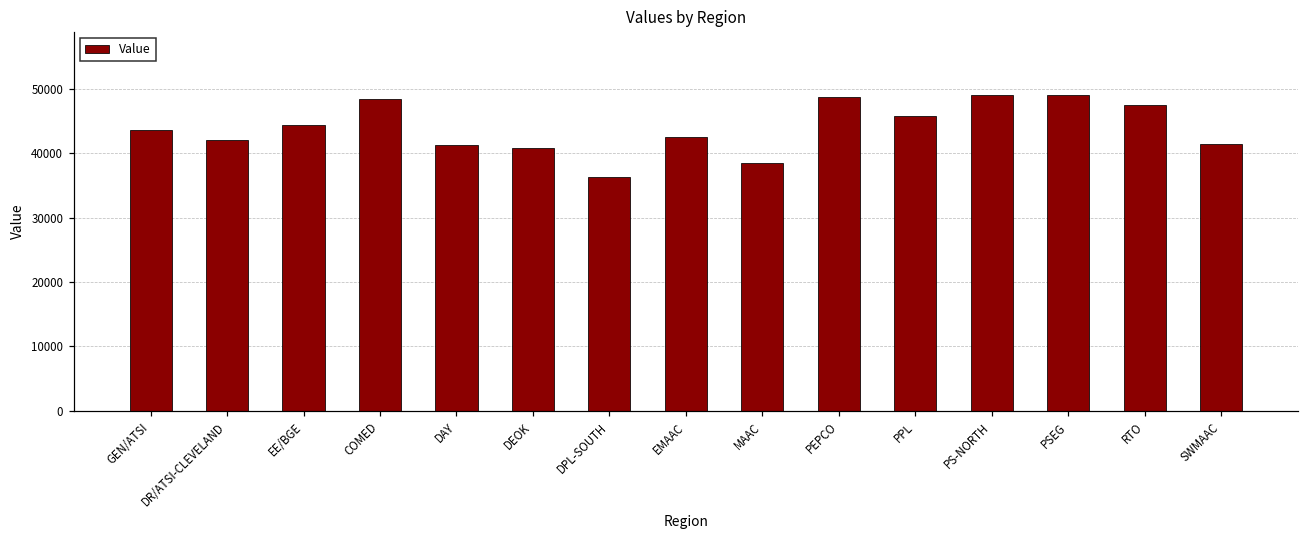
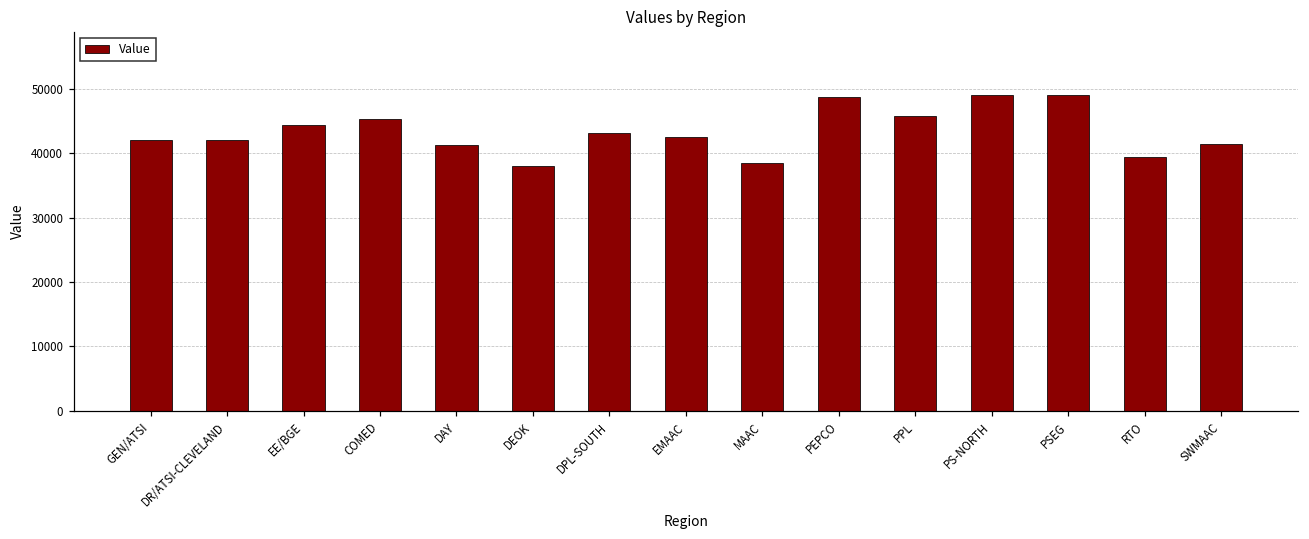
  {
-   "GEN/ATSI": 44000,
+   "GEN/ATSI": 42000,
    "DR/ATSI-CLEVELAND": 42000,
    "EE/BGE": 44000,
-   "COMED": 48000,
+   "COMED": 45000,
    "DAY": 41000,
-   "DEOK": 41000,
-   "DPL-SOUTH": 36000,
+   "DEOK": 38000,
+   "DPL-SOUTH": 43000,
    "EMAAC": 42000,
    "MAAC": 38000,
    "PEPCO": 49000,
    "PPL": 46000,
    "PS-NORTH": 49000,
    "PSEG": 49000,
-   "RTO": 48000,
+   "RTO": 39000,
    "SWMAAC": 41000
  }
